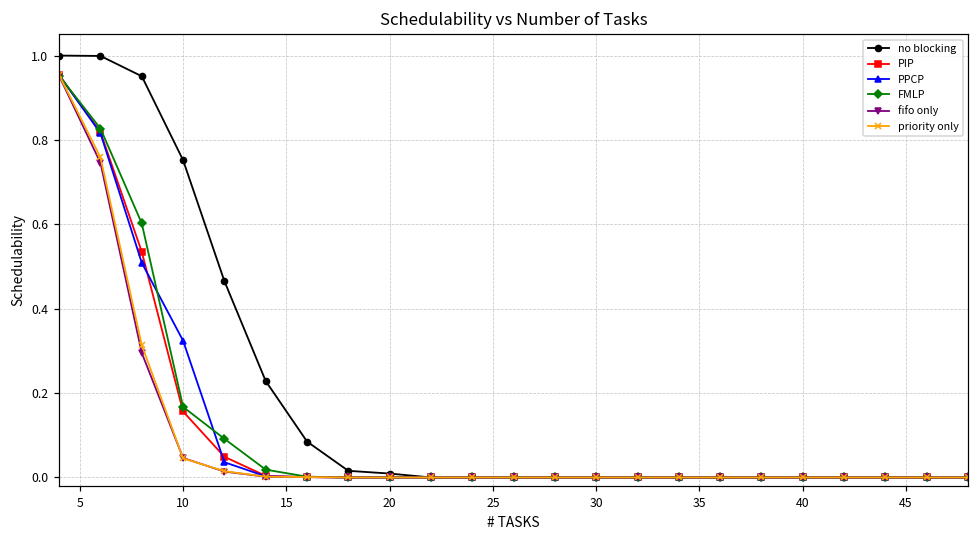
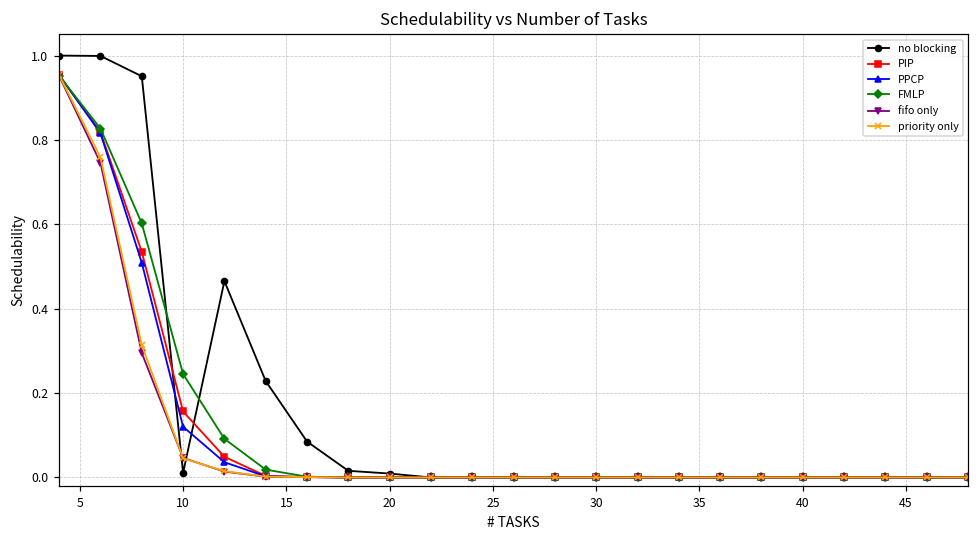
  {
    "no blocking": {
-     "10": 0.75,
+     "10": 0.01,
      "20": 0.01
    },
    "PIP": {
      "10": 0.16
    },
    "PPCP": {
-     "10": 0.32
+     "10": 0.12
    },
    "FMLP": {
-     "10": 0.17
+     "10": 0.25
    }
  }
